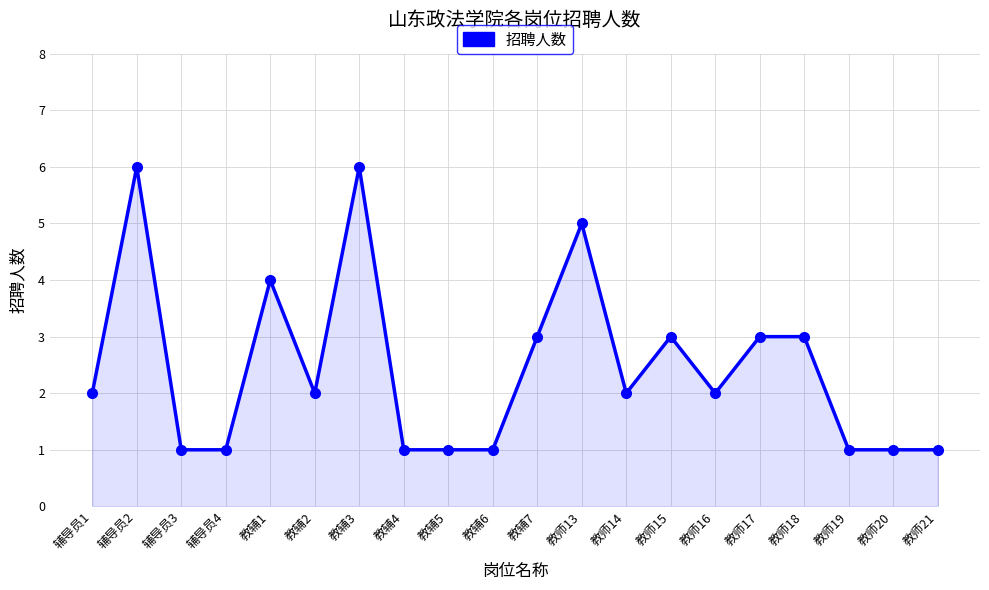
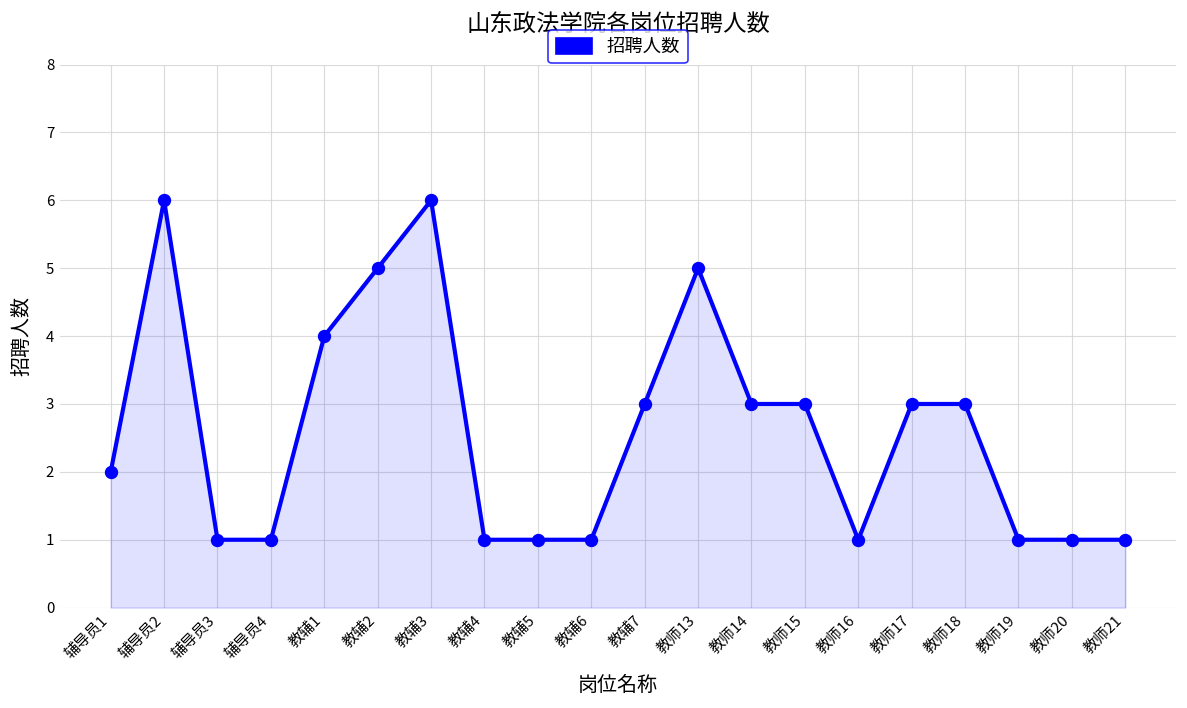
  {
    "辅导员1": 2,
    "辅导员2": 6,
    "辅导员3": 1,
    "辅导员4": 1,
    "教辅1": 4,
-   "教辅2": 2,
+   "教辅2": 5,
    "教辅3": 6,
    "教辅4": 1,
    "教辅5": 1,
    "教辅6": 1,
    "教辅7": 3,
    "教师13": 5,
-   "教师14": 2,
+   "教师14": 3,
    "教师15": 3,
-   "教师16": 2,
+   "教师16": 1,
    "教师17": 3,
    "教师18": 3,
    "教师19": 1,
    "教师20": 1,
    "教师21": 1
  }
